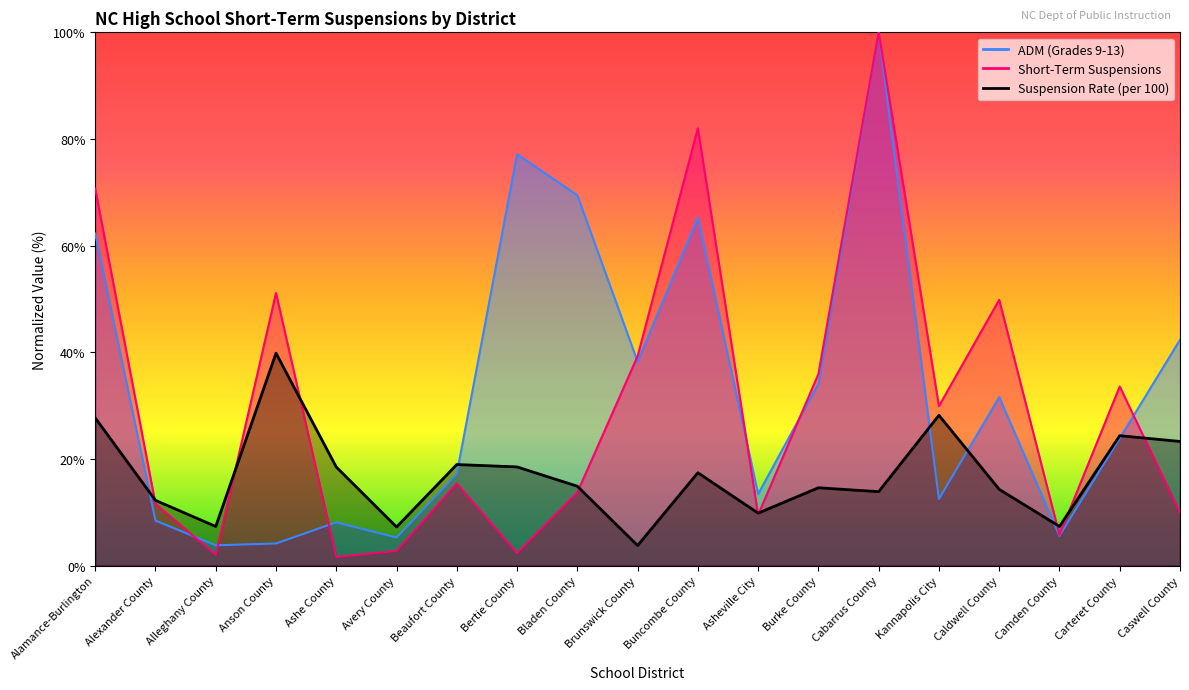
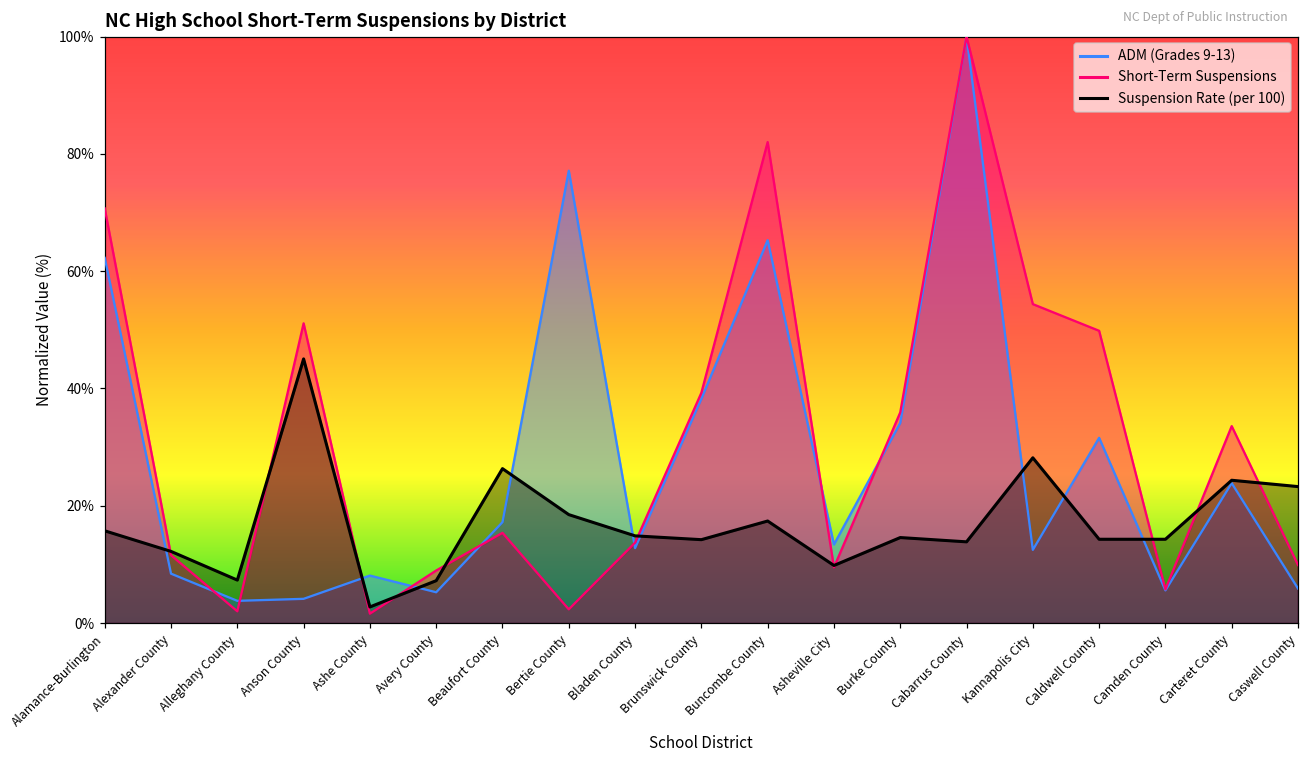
  {
    "ADM (Grades 9-13)": {
      "Alamance-Burlington": "62%",
      "Alexander County": "8%",
      "Alleghany County": "4%",
      "Anson County": "4%",
      "Ashe County": "8%",
      "Avery County": "5%",
      "Beaufort County": "17%",
      "Bertie County": "77%",
-     "Bladen County": "69%",
+     "Bladen County": "13%",
      "Brunswick County": "38%",
      "Buncombe County": "65%",
      "Asheville City": "13%",
      "Burke County": "34%",
      "Kannapolis City": "12%",
      "Caldwell County": "32%",
      "Carteret County": "24%",
-     "Caswell County": "42%"
+     "Caswell County": "6%"
    },
    "Short-Term Suspensions": {
      "Alamance-Burlington": "71%",
      "Alexander County": "12%",
      "Alleghany County": "2%",
      "Anson County": "51%",
      "Ashe County": "2%",
-     "Avery County": "3%",
+     "Avery County": "9%",
      "Beaufort County": "15%",
      "Bertie County": "2%",
      "Bladen County": "14%",
      "Brunswick County": "39%",
      "Buncombe County": "82%",
      "Burke County": "36%",
-     "Kannapolis City": "30%",
+     "Kannapolis City": "54%",
      "Caldwell County": "50%",
      "Carteret County": "34%",
      "Caswell County": "10%"
    },
    "Suspension Rate (per 100)": {
-     "Alamance-Burlington": "28%",
+     "Alamance-Burlington": "16%",
      "Alexander County": "12%",
      "Alleghany County": "7%",
-     "Anson County": "40%",
-     "Ashe County": "18%",
+     "Anson County": "45%",
+     "Ashe County": "3%",
      "Avery County": "7%",
-     "Beaufort County": "19%",
+     "Beaufort County": "26%",
      "Bertie County": "18%",
      "Bladen County": "15%",
-     "Brunswick County": "4%",
+     "Brunswick County": "14%",
      "Buncombe County": "17%",
      "Burke County": "15%",
      "Cabarrus County": "14%",
      "Kannapolis City": "28%",
      "Caldwell County": "14%",
-     "Camden County": "7%",
+     "Camden County": "14%",
      "Carteret County": "24%",
      "Caswell County": "23%"
    }
  }
